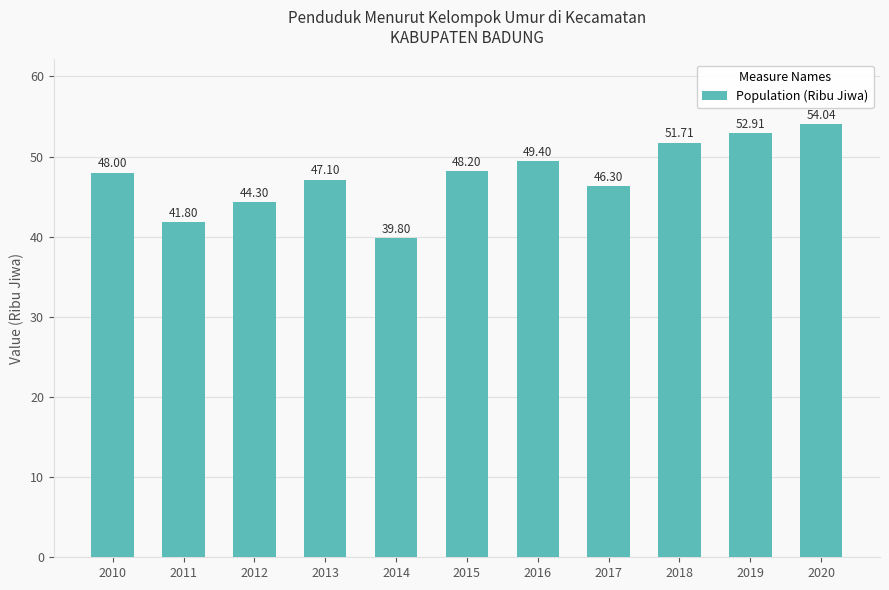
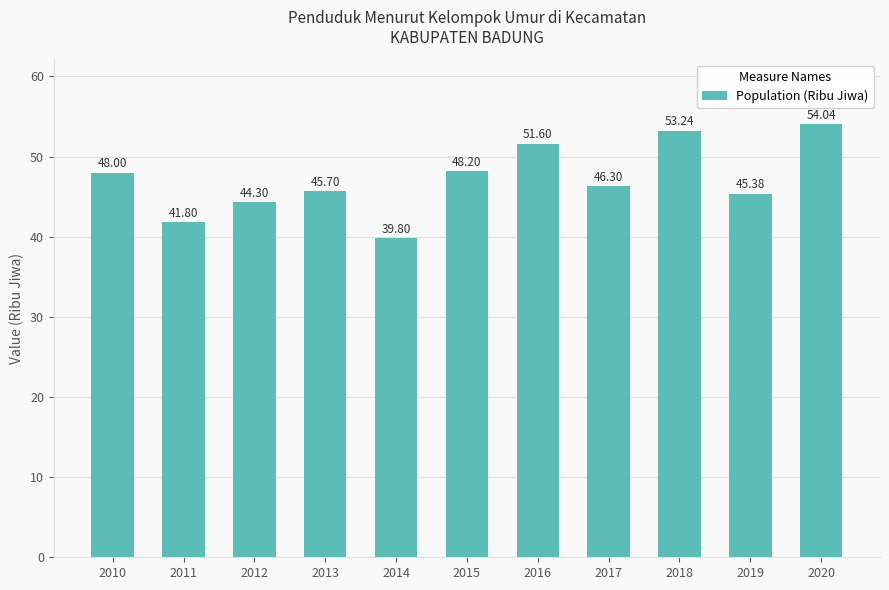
  {
    "2010": 48.00,
    "2011": 41.80,
    "2012": 44.30,
-   "2013": 47.10,
+   "2013": 45.70,
    "2014": 39.80,
    "2015": 48.20,
-   "2016": 49.40,
+   "2016": 51.60,
    "2017": 46.30,
-   "2018": 51.71,
-   "2019": 52.91,
+   "2018": 53.24,
+   "2019": 45.38,
    "2020": 54.04
  }
